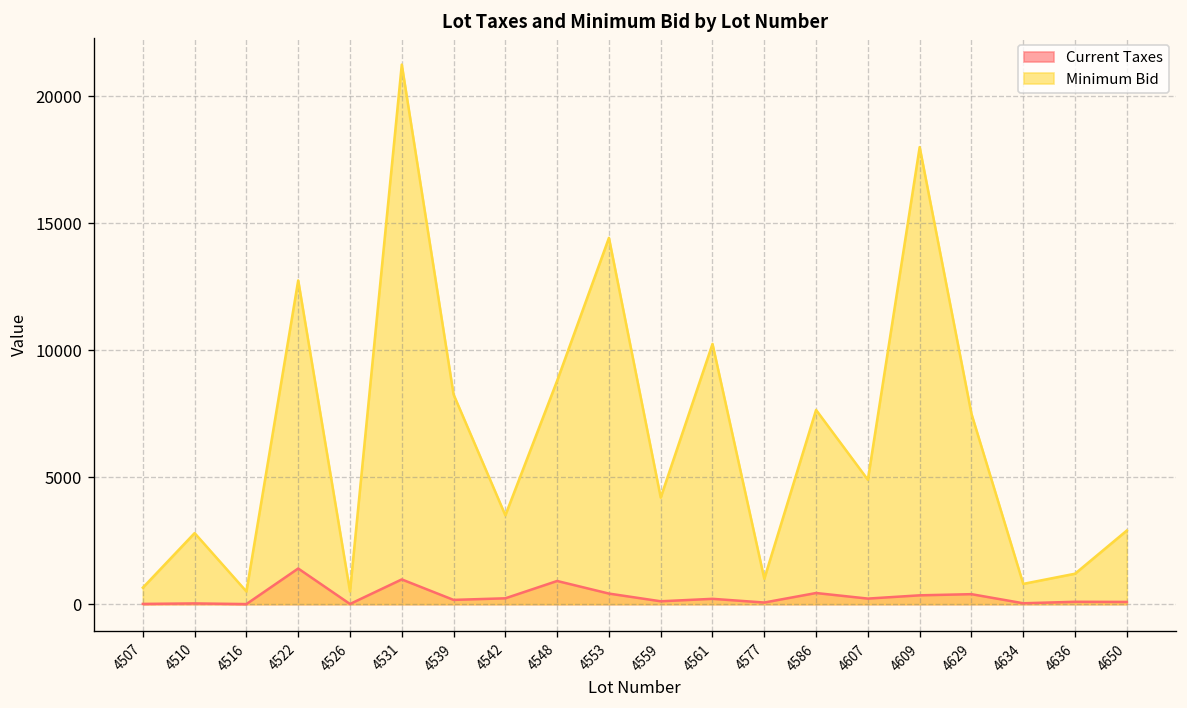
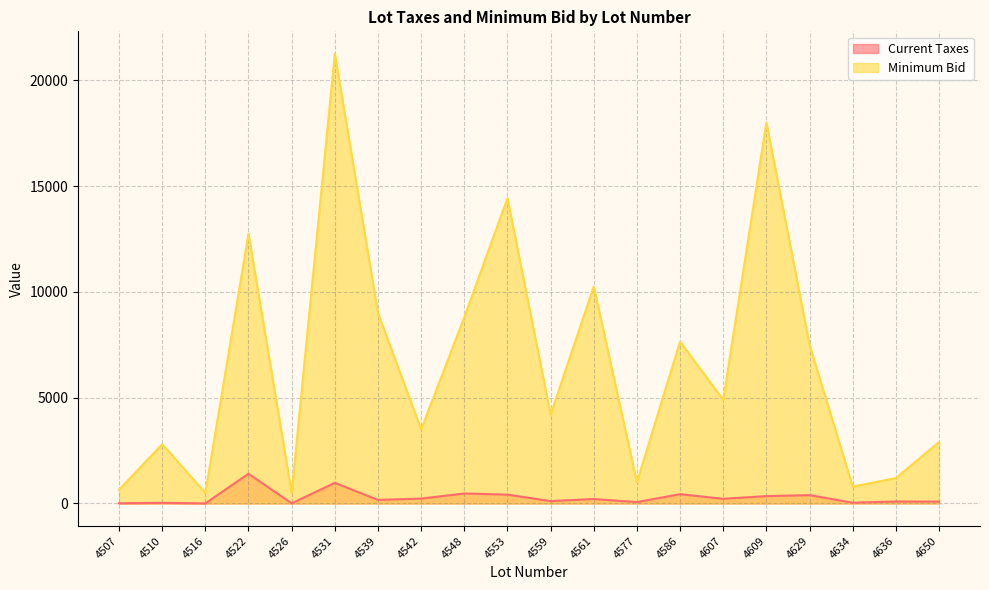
  {
    "Current Taxes": {
      "4507": 0,
      "4510": 0,
      "4516": 0,
      "4522": 1400,
      "4526": 0,
      "4531": 1000,
      "4539": 200,
      "4542": 200,
-     "4548": 900,
+     "4548": 500,
      "4553": 400,
      "4559": 100,
      "4561": 200,
      "4577": 100,
      "4586": 400,
      "4607": 200,
      "4609": 300,
      "4629": 400,
      "4634": 0,
      "4636": 100,
      "4650": 100
    },
    "Minimum Bid": {
      "4507": 700,
      "4510": 2800,
      "4516": 500,
      "4522": 12800,
      "4526": 500,
      "4531": 21300,
-     "4539": 8300,
+     "4539": 9000,
      "4542": 3500,
      "4548": 8800,
      "4553": 14400,
      "4559": 4200,
      "4561": 10300,
      "4577": 1000,
      "4586": 7600,
      "4607": 4900,
      "4609": 18000,
      "4629": 7500,
      "4634": 800,
      "4636": 1200,
      "4650": 2900
    }
  }
